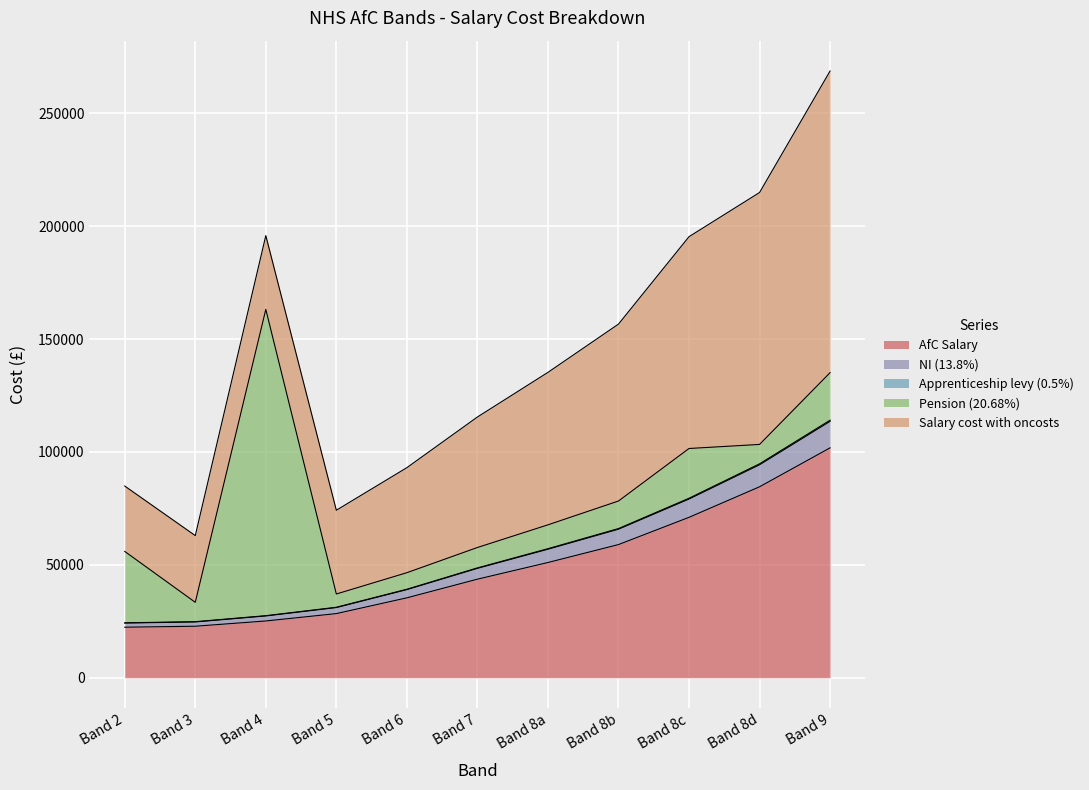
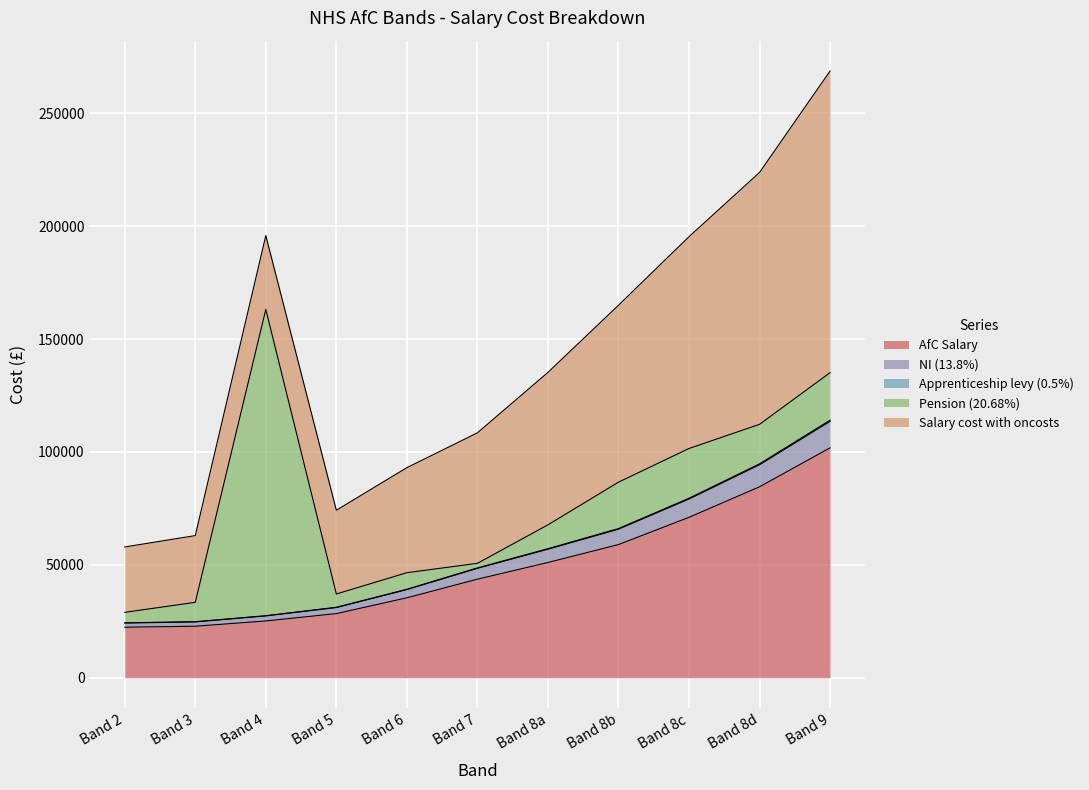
  {
    "Pension (20.68%)": {
-     "Band 2": 32000,
+     "Band 2": 5000,
      "Band 3": 9000,
      "Band 4": 136000,
      "Band 5": 6000,
      "Band 6": 7000,
-     "Band 7": 9000,
+     "Band 7": 2000,
      "Band 8a": 11000,
-     "Band 8b": 12000,
+     "Band 8b": 21000,
      "Band 8c": 22000,
-     "Band 8d": 9000,
+     "Band 8d": 17000,
      "Band 9": 21000
    }
  }
